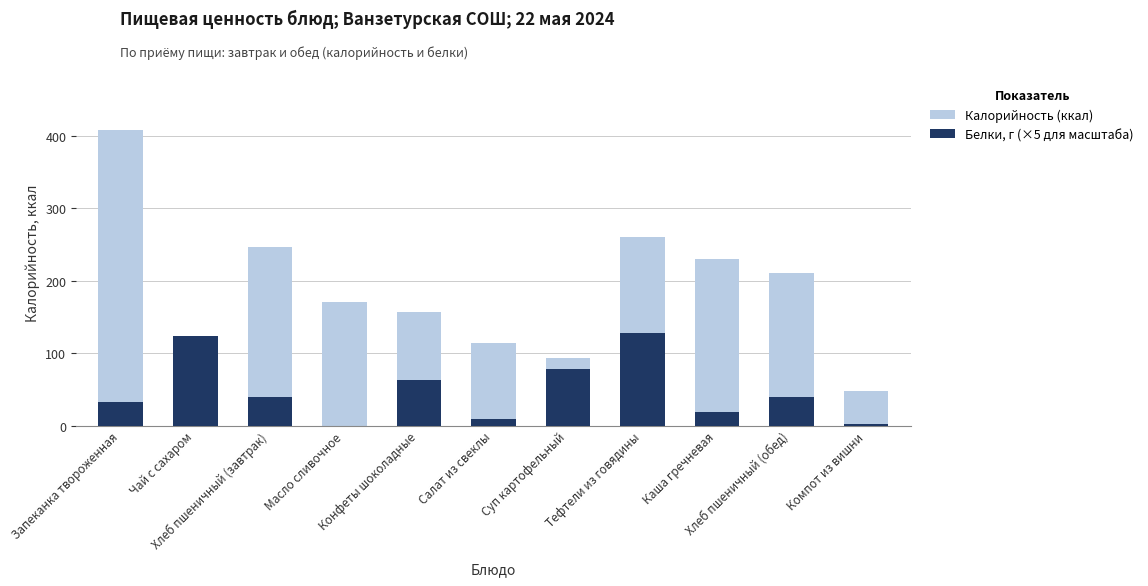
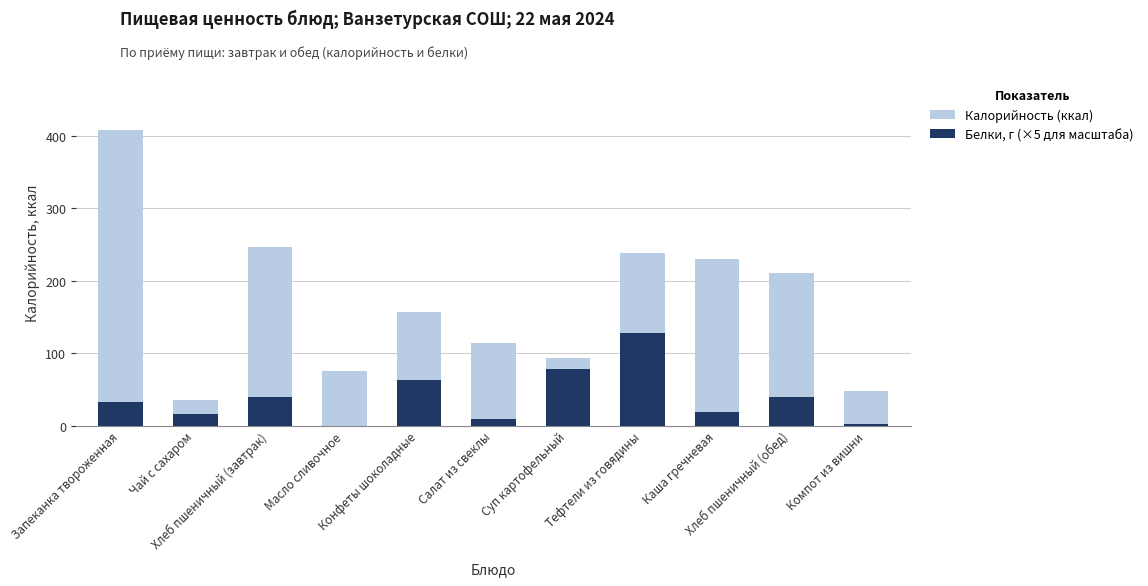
  {
    "Калорийность (ккал)": {
      "Запеканка твороженная": 410,
      "Хлеб пшеничный (завтрак)": 250,
-     "Масло сливочное": 170,
+     "Масло сливочное": 80,
      "Конфеты шоколадные": 160,
      "Салат из свеклы": 110,
      "Суп картофельный": 90,
-     "Тефтели из говядины": 260,
+     "Тефтели из говядины": 240,
      "Каша гречневая": 230,
      "Хлеб пшеничный (обед)": 210,
      "Компот из вишни": 50
    },
    "Белки, г (×5 для масштаба)": {
-     "Чай с сахаром": 120,
+     "Чай с сахаром": 20,
      "Масло сливочное": 0
    }
  }
